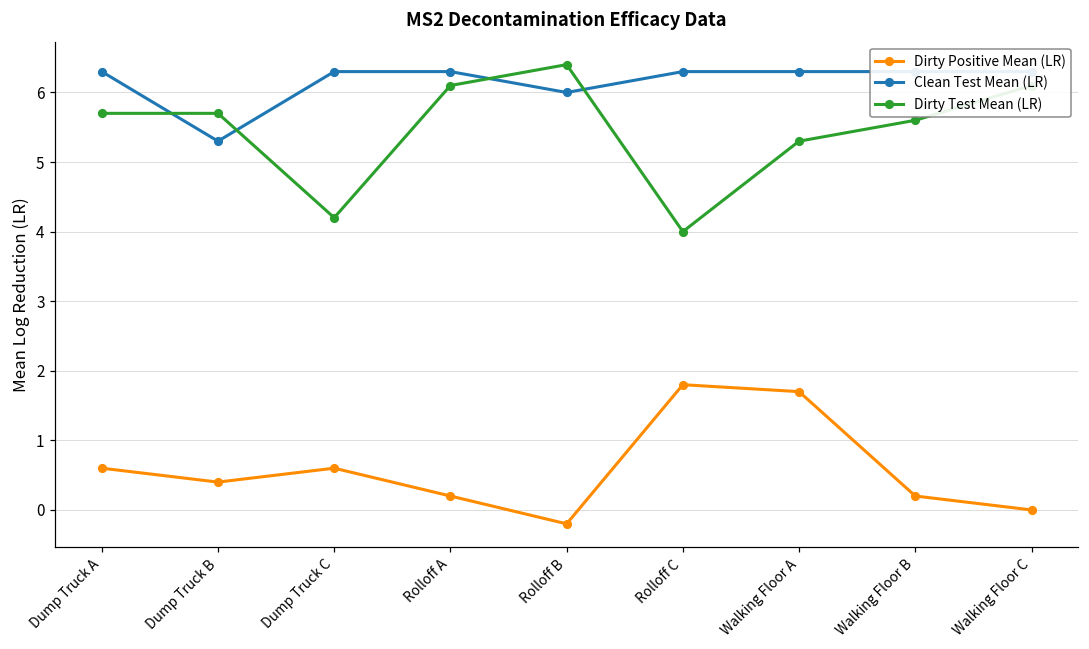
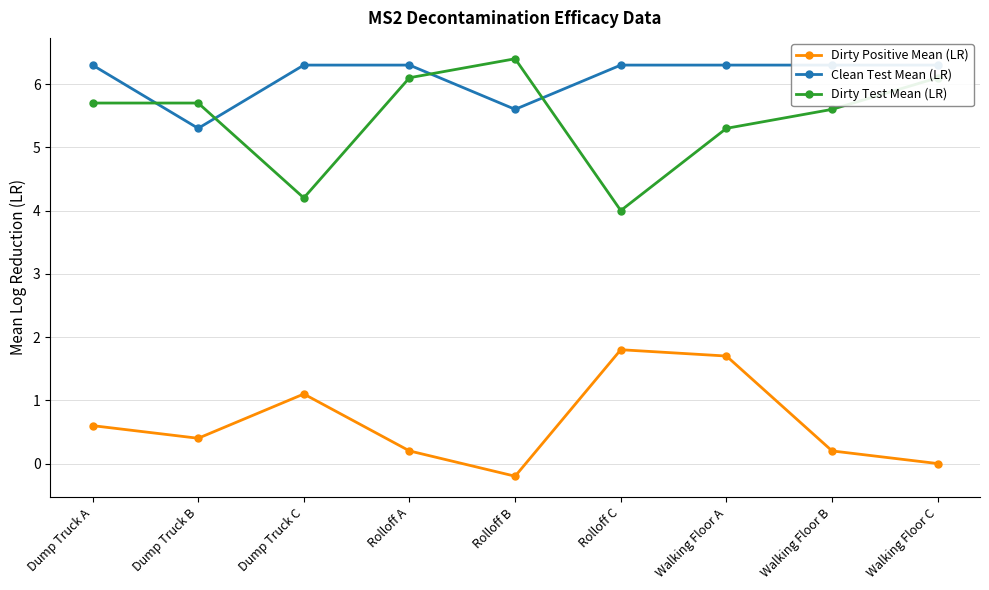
  {
    "Dirty Positive Mean (LR)": {
      "Dump Truck A": 0.6,
      "Dump Truck B": 0.4,
-     "Dump Truck C": 0.6,
+     "Dump Truck C": 1.1,
      "Rolloff A": 0.2,
      "Rolloff B": -0.2,
      "Rolloff C": 1.8,
      "Walking Floor A": 1.7,
      "Walking Floor B": 0.2,
      "Walking Floor C": 0.0
    },
    "Clean Test Mean (LR)": {
      "Dump Truck A": 6.3,
      "Dump Truck B": 5.3,
      "Dump Truck C": 6.3,
      "Rolloff A": 6.3,
-     "Rolloff B": 6.0,
+     "Rolloff B": 5.6,
      "Rolloff C": 6.3,
      "Walking Floor A": 6.3
    },
    "Dirty Test Mean (LR)": {
      "Dump Truck A": 5.7,
      "Dump Truck B": 5.7,
      "Dump Truck C": 4.2,
      "Rolloff A": 6.1,
      "Rolloff B": 6.4,
      "Rolloff C": 4.0,
      "Walking Floor A": 5.3,
      "Walking Floor B": 5.6
    }
  }
